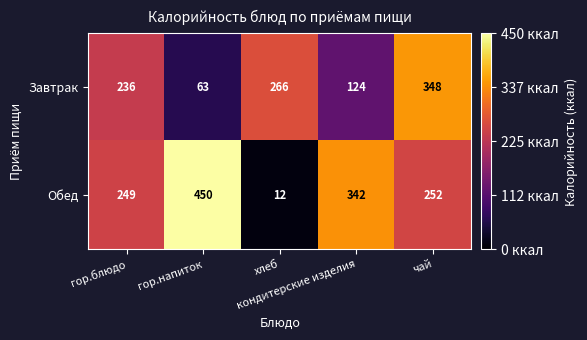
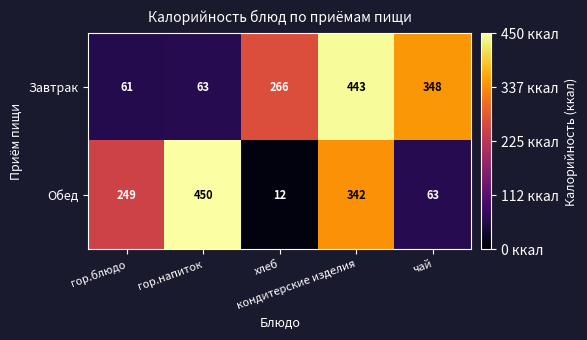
  {
    "Завтрак": {
-     "гор.блюдо": 236,
+     "гор.блюдо": 61,
      "гор.напиток": 63,
      "хлеб": 266,
-     "кондитерские изделия": 124,
+     "кондитерские изделия": 443,
      "чай": 348
    },
    "Обед": {
      "гор.блюдо": 249,
      "гор.напиток": 450,
      "хлеб": 12,
      "кондитерские изделия": 342,
-     "чай": 252
+     "чай": 63
    }
  }
